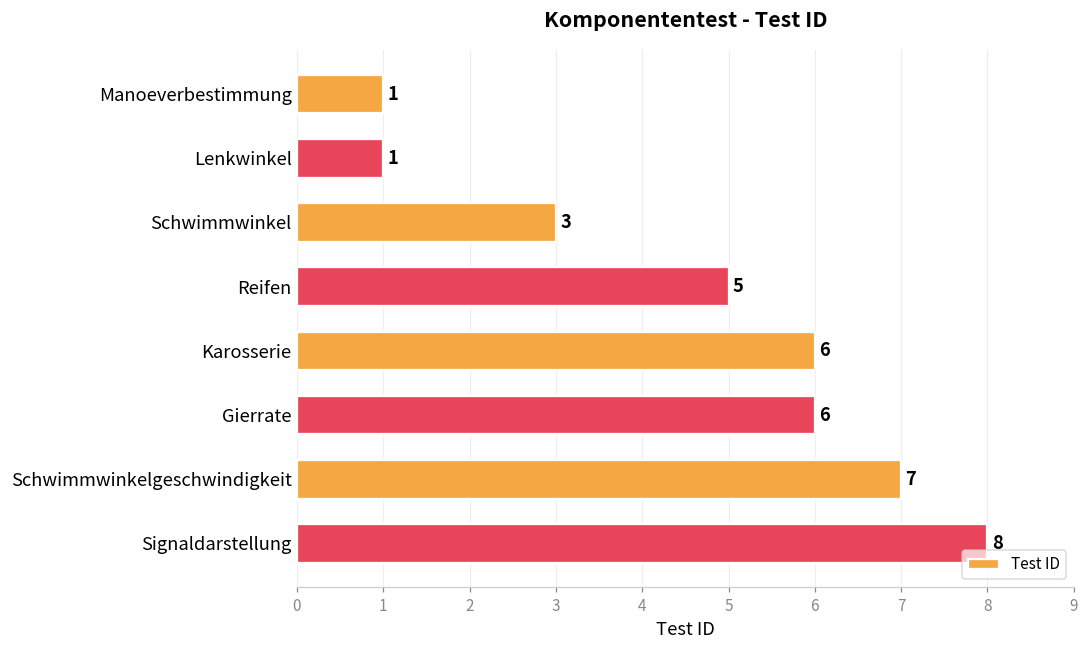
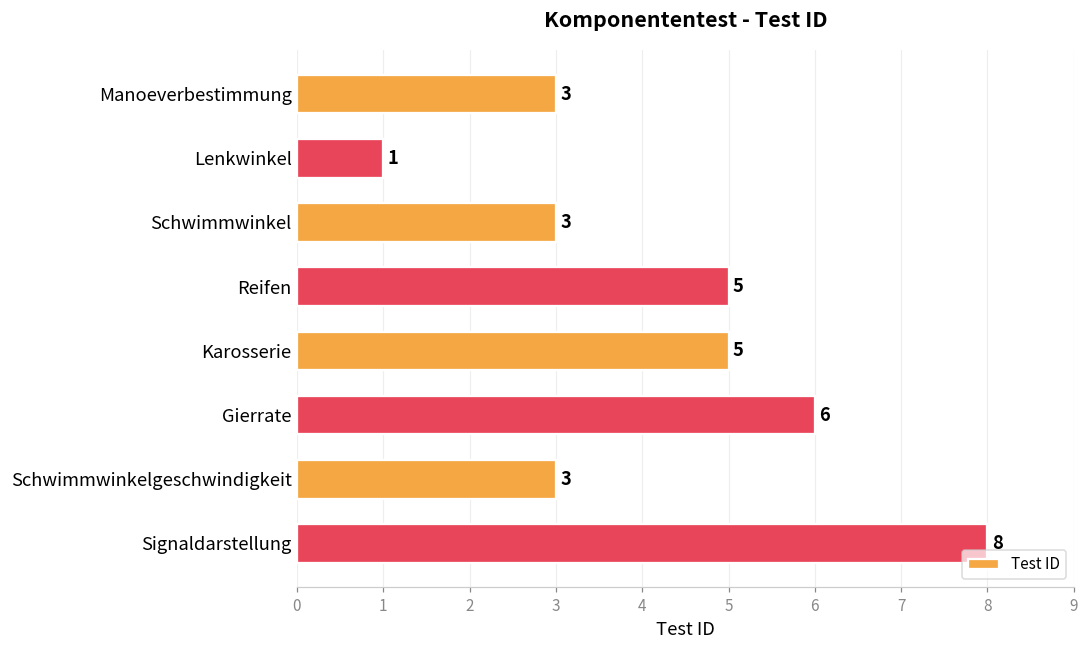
  {
-   "Manoeverbestimmung": 1,
+   "Manoeverbestimmung": 3,
    "Lenkwinkel": 1,
    "Schwimmwinkel": 3,
    "Reifen": 5,
-   "Karosserie": 6,
+   "Karosserie": 5,
    "Gierrate": 6,
-   "Schwimmwinkelgeschwindigkeit": 7
+   "Schwimmwinkelgeschwindigkeit": 3
  }
